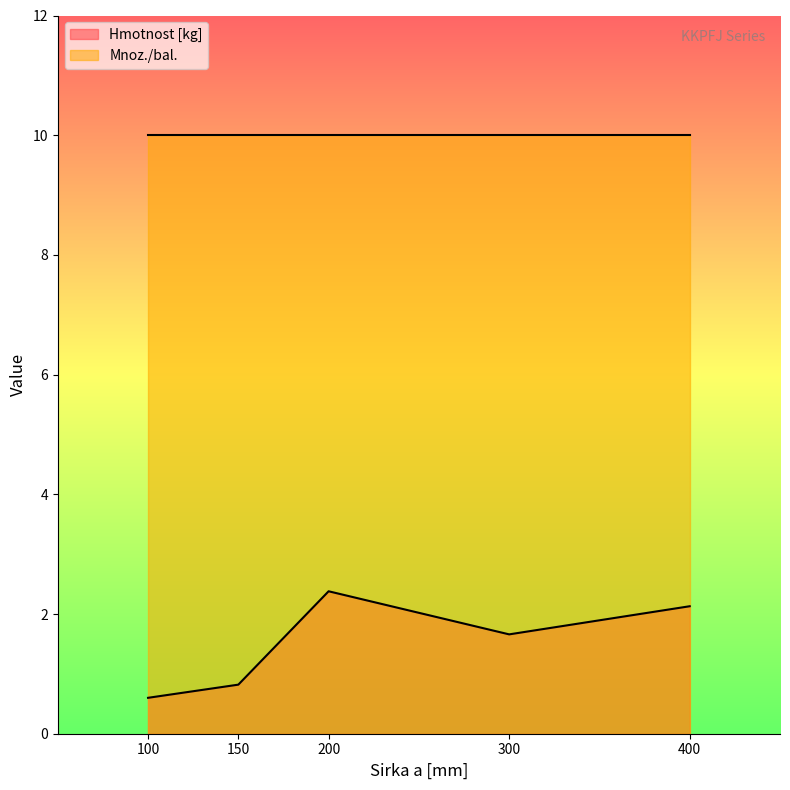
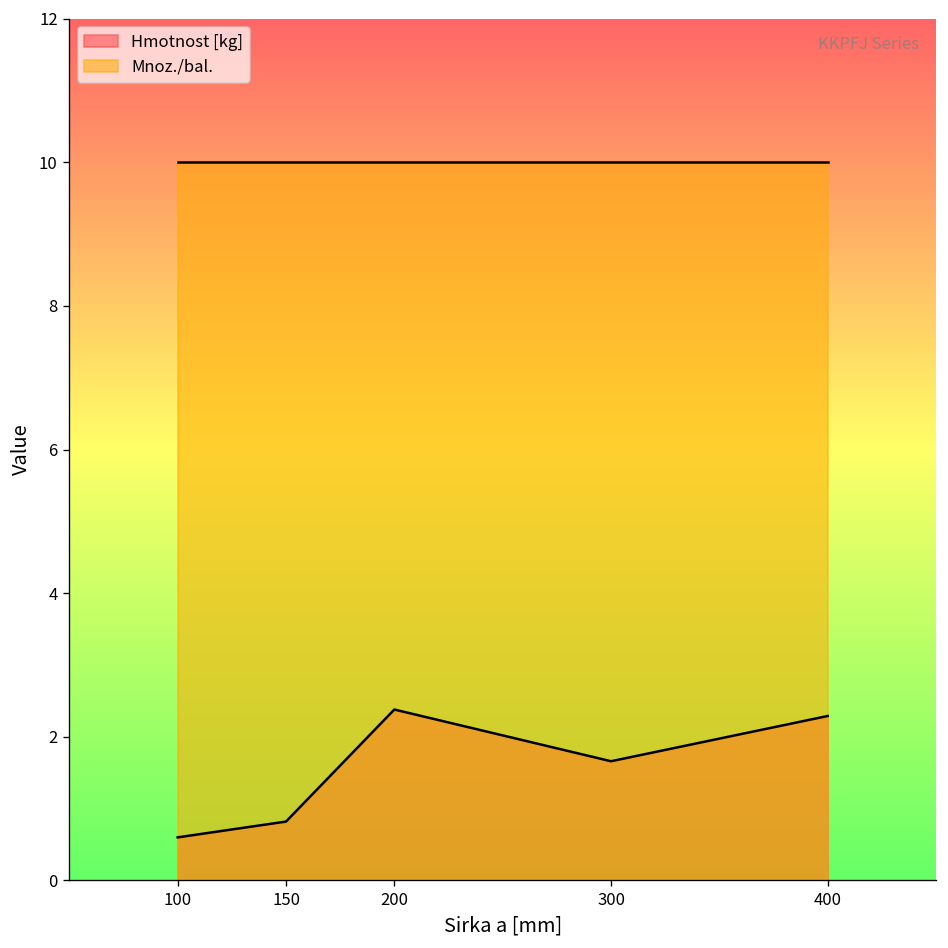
  {
    "Hmotnost [kg]": {
      "100": 0.6,
      "150": 0.8,
      "200": 2.4,
      "300": 1.7,
-     "400": 2.1
+     "400": 2.3
    },
    "Mnoz./bal.": {
      "100": 10.0,
      "150": 10.0,
      "200": 10.0,
      "300": 10.0,
      "400": 10.0
    }
  }
